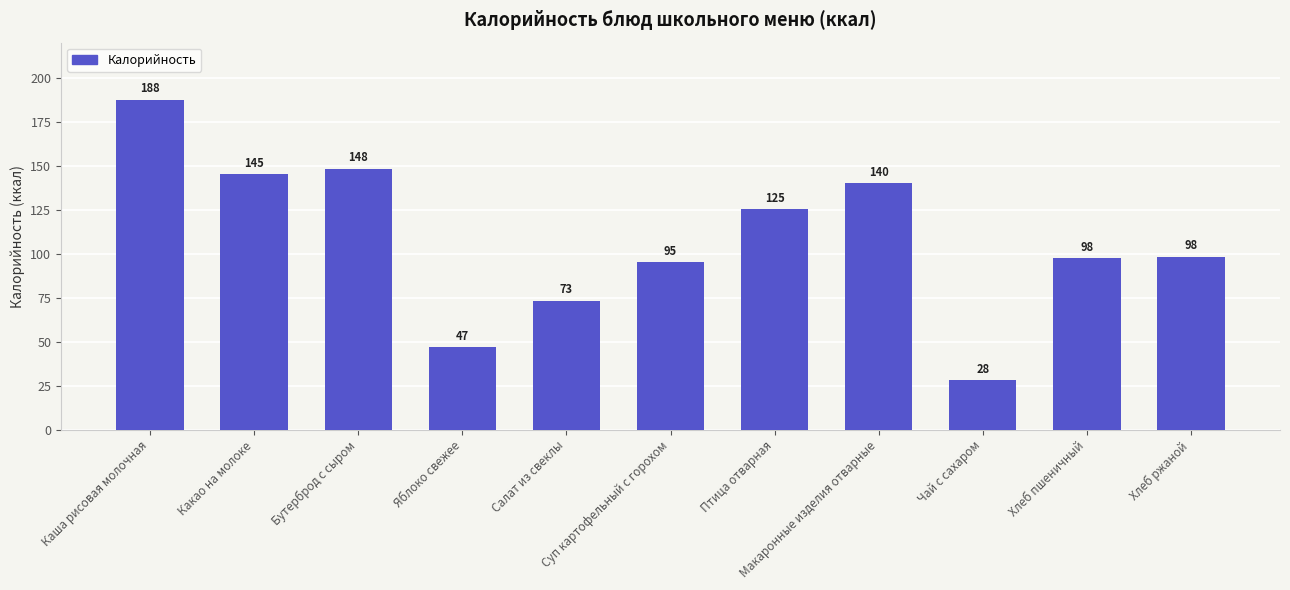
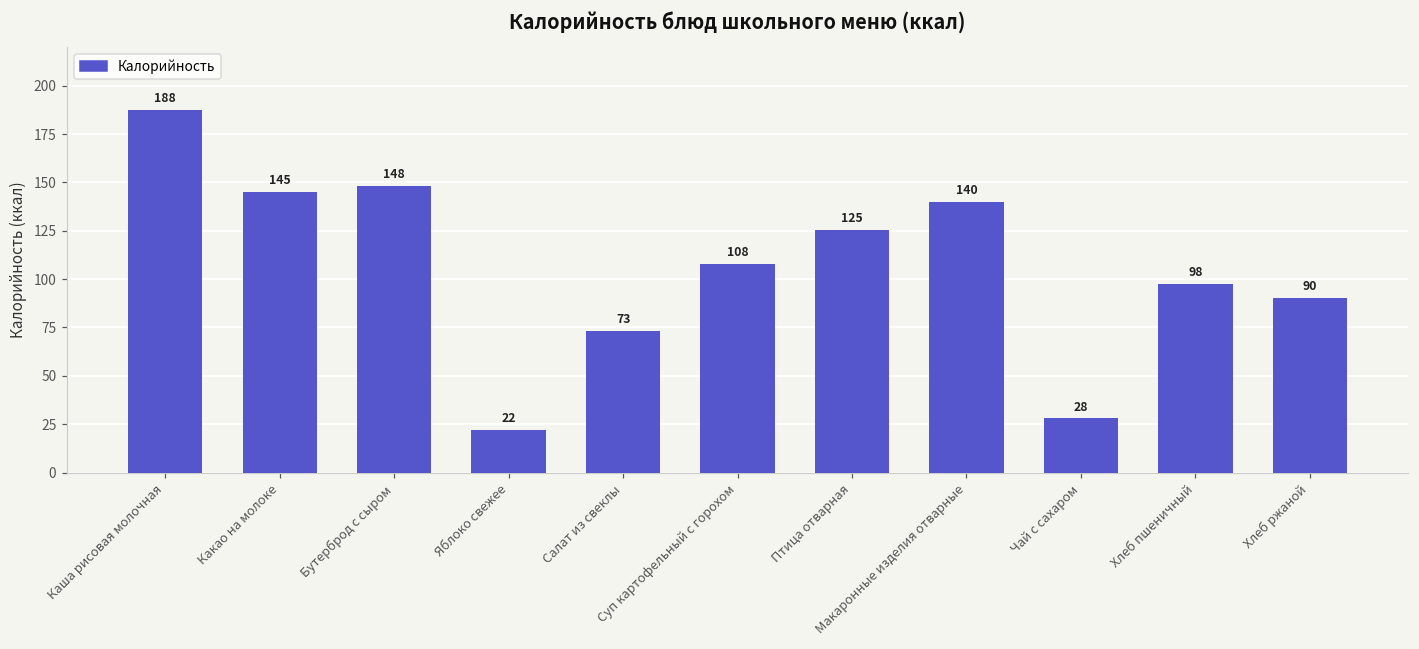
  {
    "Каша рисовая молочная": 188,
    "Какао на молоке": 145,
    "Бутерброд с сыром": 148,
-   "Яблоко свежее": 47,
+   "Яблоко свежее": 22,
    "Салат из свеклы": 73,
-   "Суп картофельный с горохом": 95,
+   "Суп картофельный с горохом": 108,
    "Птица отварная": 125,
    "Макаронные изделия отварные": 140,
    "Чай с сахаром": 28,
    "Хлеб пшеничный": 98,
-   "Хлеб ржаной": 98
+   "Хлеб ржаной": 90
  }
